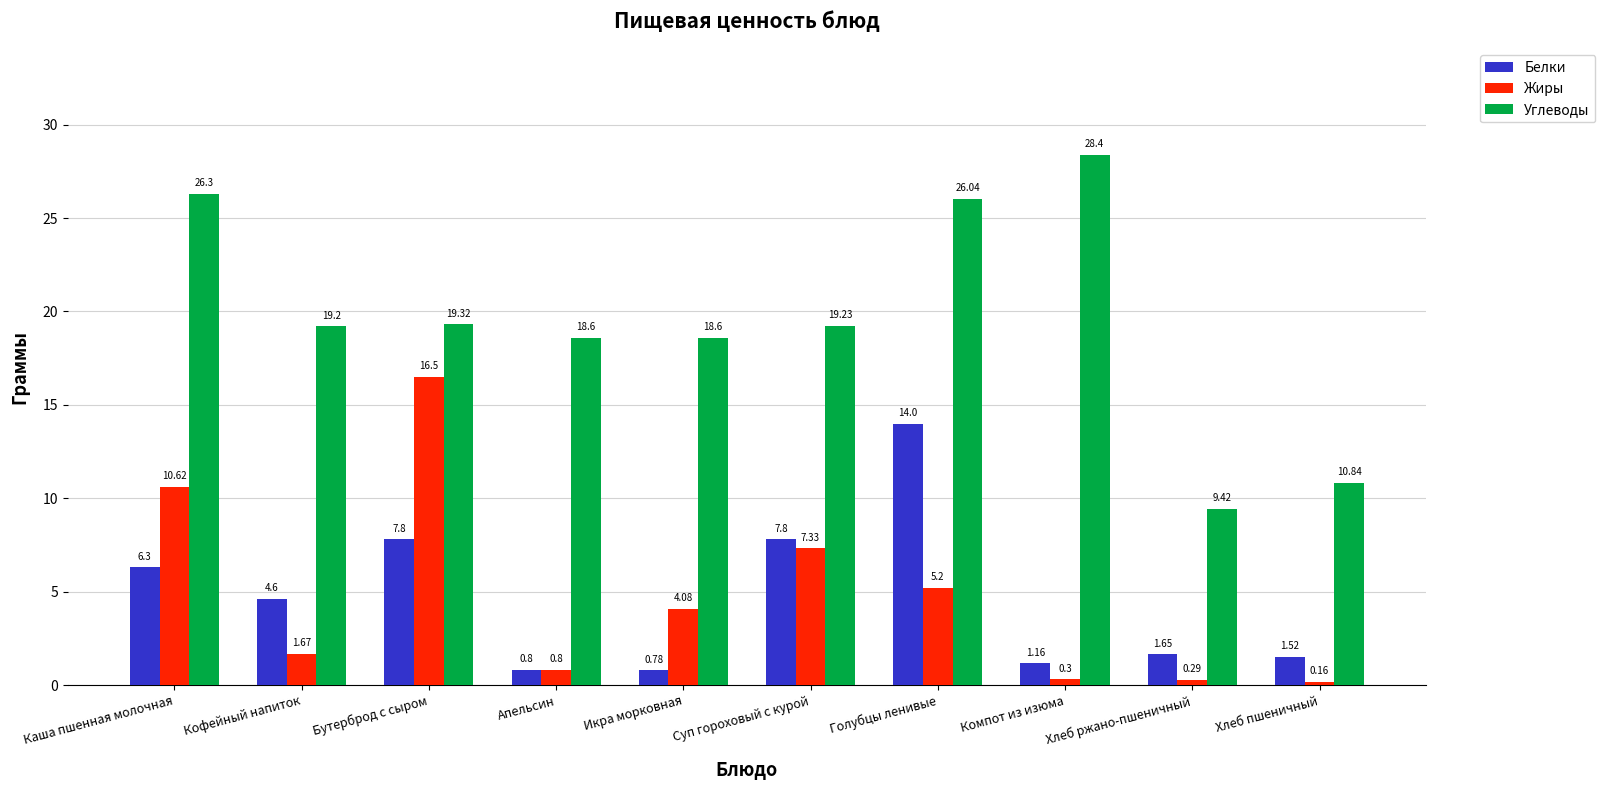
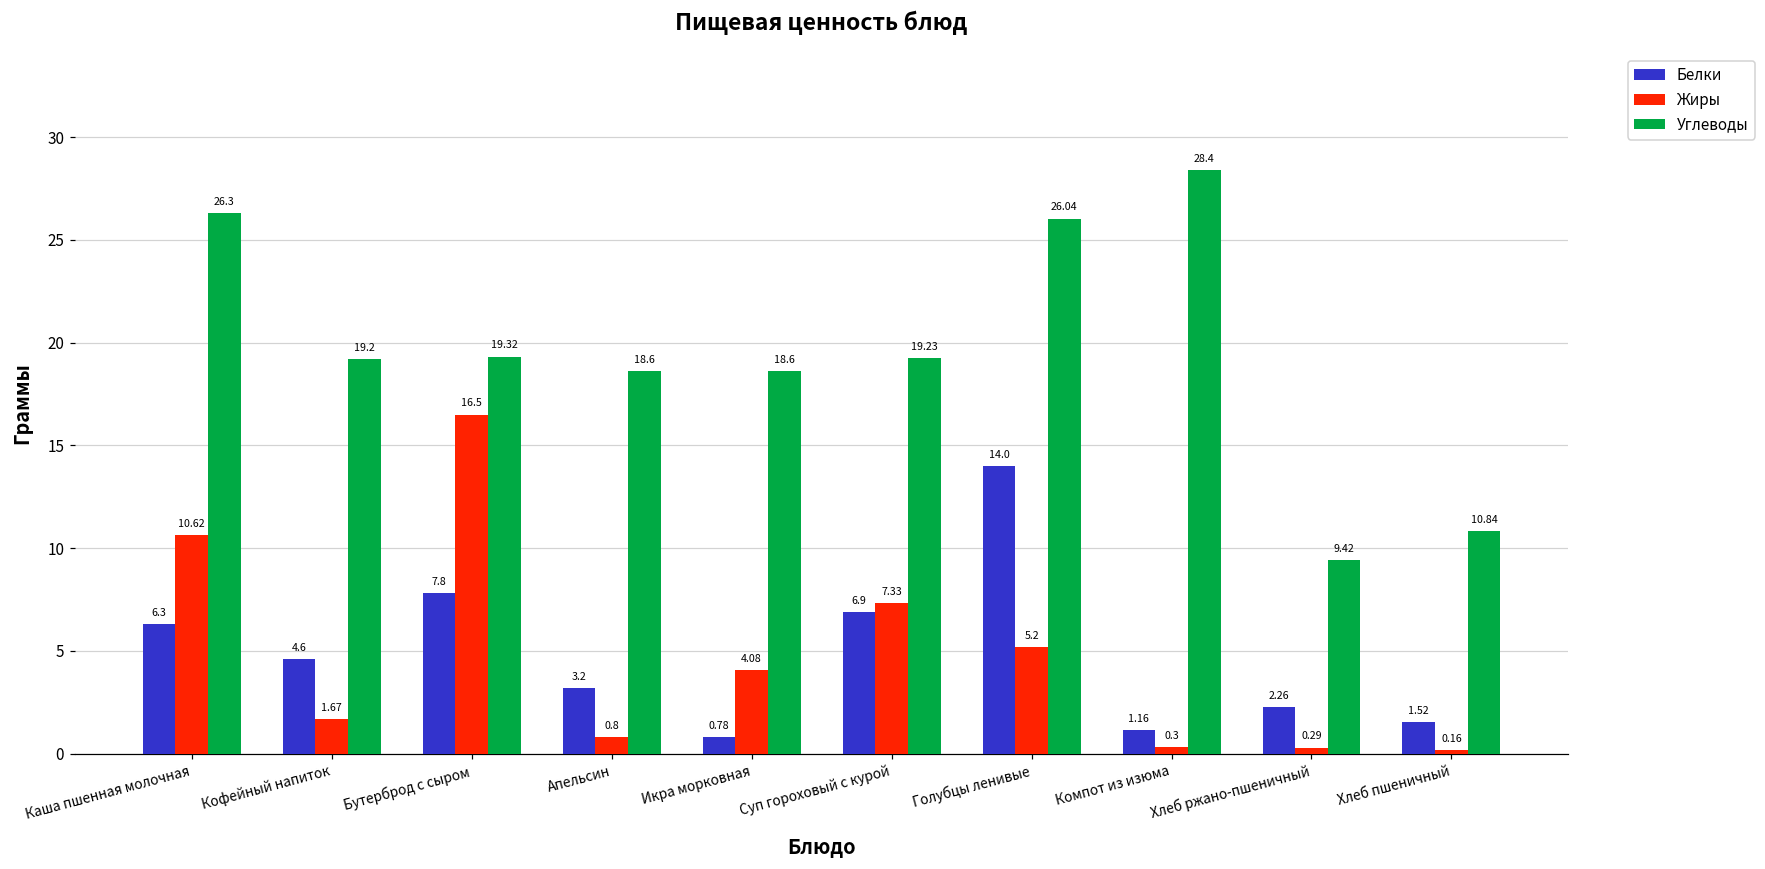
  {
    "Белки": {
      "Каша пшенная молочная": 6.3,
      "Кофейный напиток": 4.6,
      "Бутерброд с сыром": 7.8,
-     "Апельсин": 0.8,
+     "Апельсин": 3.2,
      "Икра морковная": 0.78,
-     "Суп гороховый с курой": 7.8,
+     "Суп гороховый с курой": 6.9,
      "Голубцы ленивые": 14.0,
      "Компот из изюма": 1.16,
-     "Хлеб ржано-пшеничный": 1.65,
+     "Хлеб ржано-пшеничный": 2.26,
      "Хлеб пшеничный": 1.52
    },
    "Жиры": {
      "Каша пшенная молочная": 10.62,
      "Кофейный напиток": 1.67,
      "Бутерброд с сыром": 16.5,
      "Апельсин": 0.8,
      "Икра морковная": 4.08,
      "Суп гороховый с курой": 7.33,
      "Голубцы ленивые": 5.2,
      "Компот из изюма": 0.3,
      "Хлеб ржано-пшеничный": 0.29,
      "Хлеб пшеничный": 0.16
    },
    "Углеводы": {
      "Каша пшенная молочная": 26.3,
      "Кофейный напиток": 19.2,
      "Бутерброд с сыром": 19.32,
      "Апельсин": 18.6,
      "Икра морковная": 18.6,
      "Суп гороховый с курой": 19.23,
      "Голубцы ленивые": 26.04,
      "Компот из изюма": 28.4,
      "Хлеб ржано-пшеничный": 9.42,
      "Хлеб пшеничный": 10.84
    }
  }
